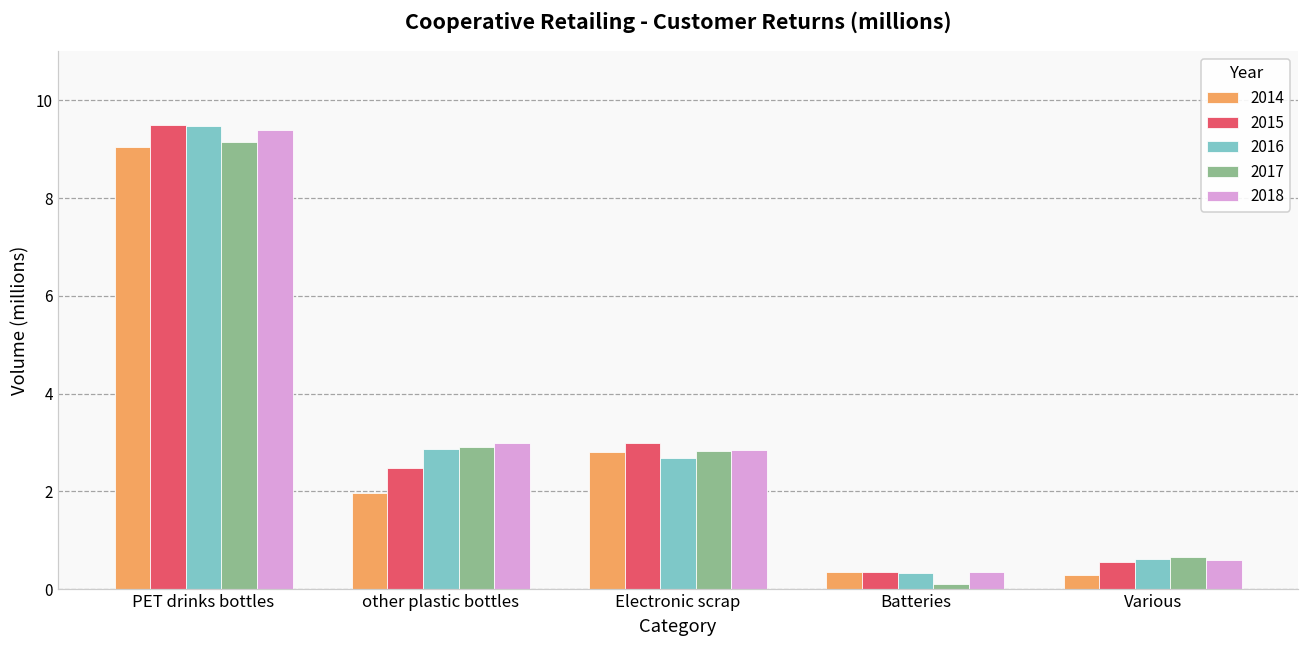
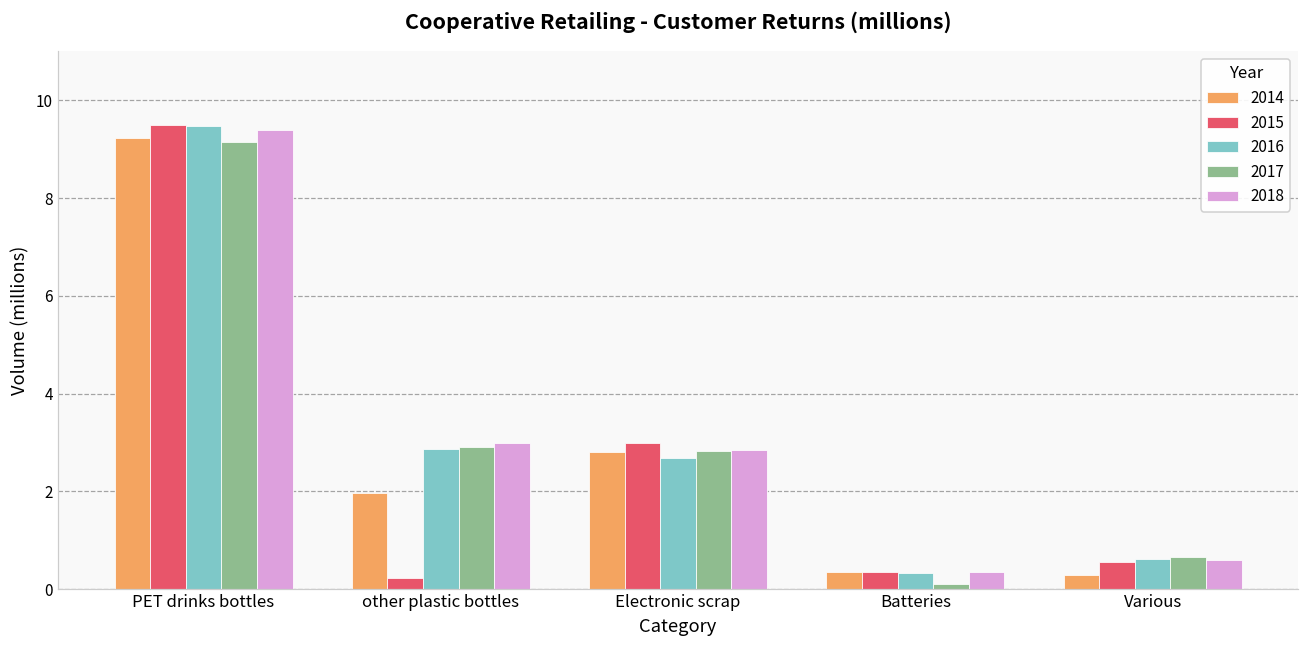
  {
    "2014": {
-     "PET drinks bottles": 9.1,
+     "PET drinks bottles": 9.2,
      "other plastic bottles": 2.0,
      "Electronic scrap": 2.8,
      "Batteries": 0.4,
      "Various": 0.3
    },
    "2015": {
      "PET drinks bottles": 9.5,
-     "other plastic bottles": 2.5,
+     "other plastic bottles": 0.2,
      "Electronic scrap": 3.0,
      "Batteries": 0.4,
      "Various": 0.6
    },
    "2016": {
      "PET drinks bottles": 9.5,
      "other plastic bottles": 2.9,
      "Electronic scrap": 2.7,
      "Batteries": 0.3,
      "Various": 0.6
    },
    "2017": {
      "PET drinks bottles": 9.1,
      "other plastic bottles": 2.9,
      "Electronic scrap": 2.8,
      "Batteries": 0.1,
      "Various": 0.7
    },
    "2018": {
      "PET drinks bottles": 9.4,
      "other plastic bottles": 3.0,
      "Electronic scrap": 2.9,
      "Batteries": 0.4,
      "Various": 0.6
    }
  }
